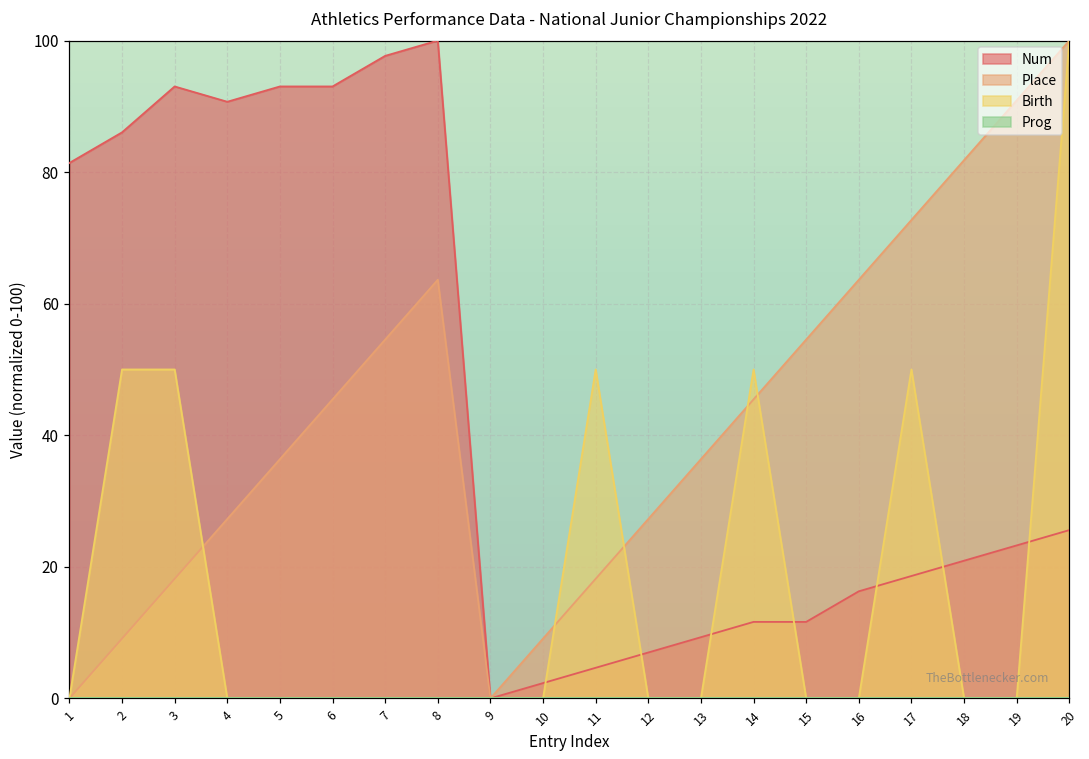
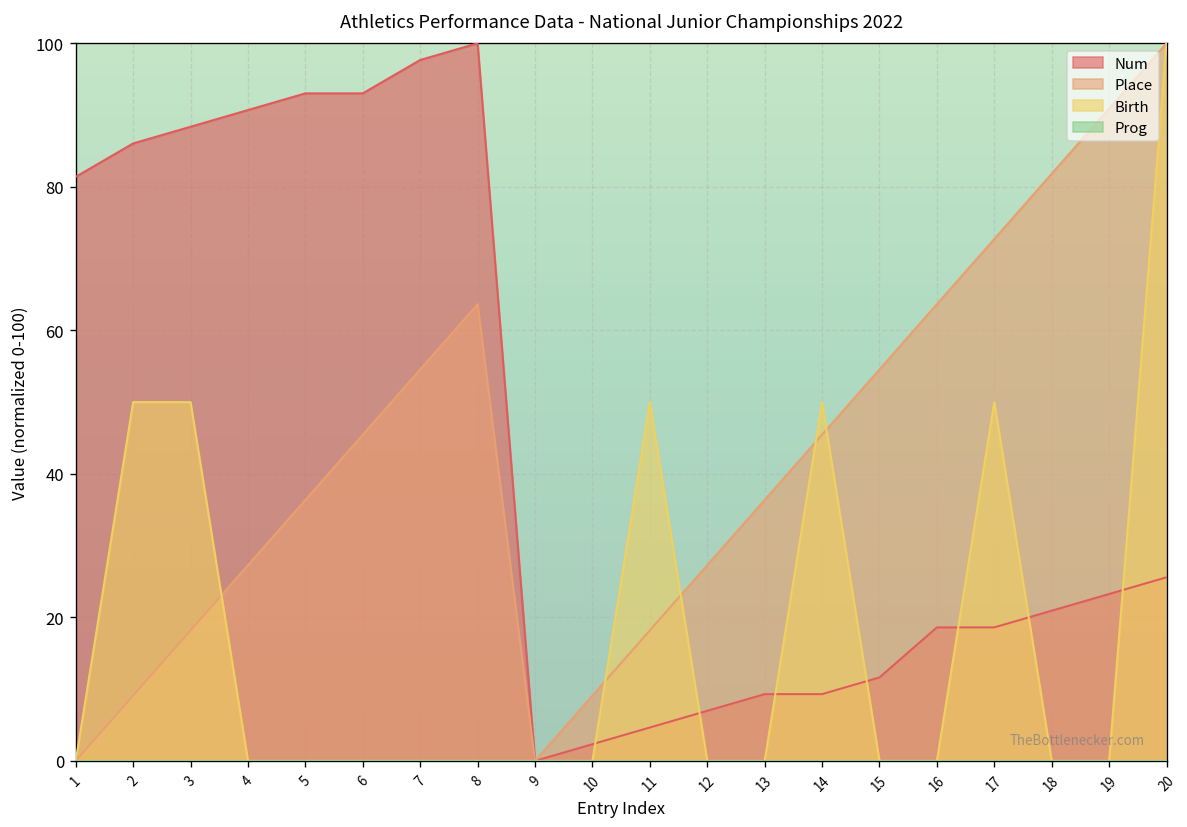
  {
    "Num": {
      "1": 81,
      "2": 86,
-     "3": 93,
+     "3": 88,
      "4": 91,
      "5": 93,
      "6": 93,
      "7": 98,
      "8": 100,
      "10": 2,
      "11": 5,
      "12": 7,
      "13": 9,
-     "14": 12,
+     "14": 9,
      "15": 12,
-     "16": 16,
+     "16": 19,
      "17": 19,
      "18": 21,
      "19": 23,
      "20": 26
    },
    "Prog": {
      "2": 0,
      "3": 0,
      "11": 0,
      "14": 0,
      "17": 0,
      "20": 0
    }
  }
